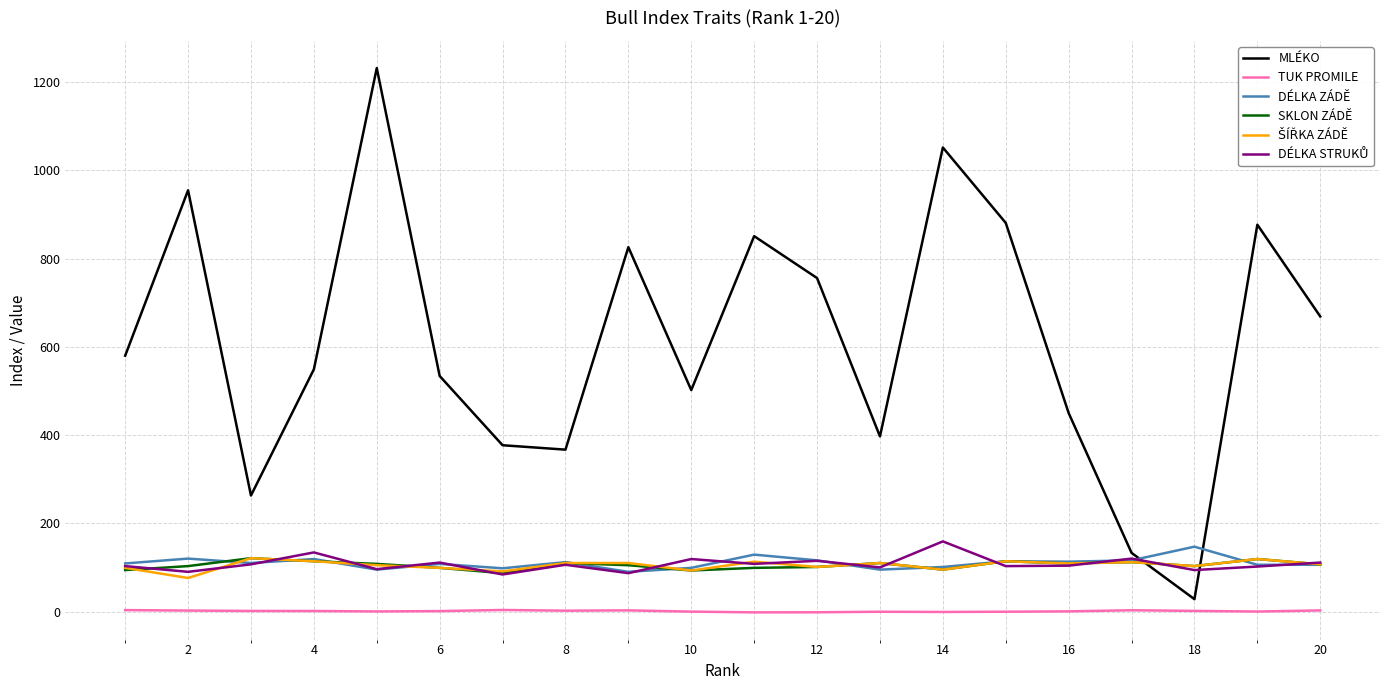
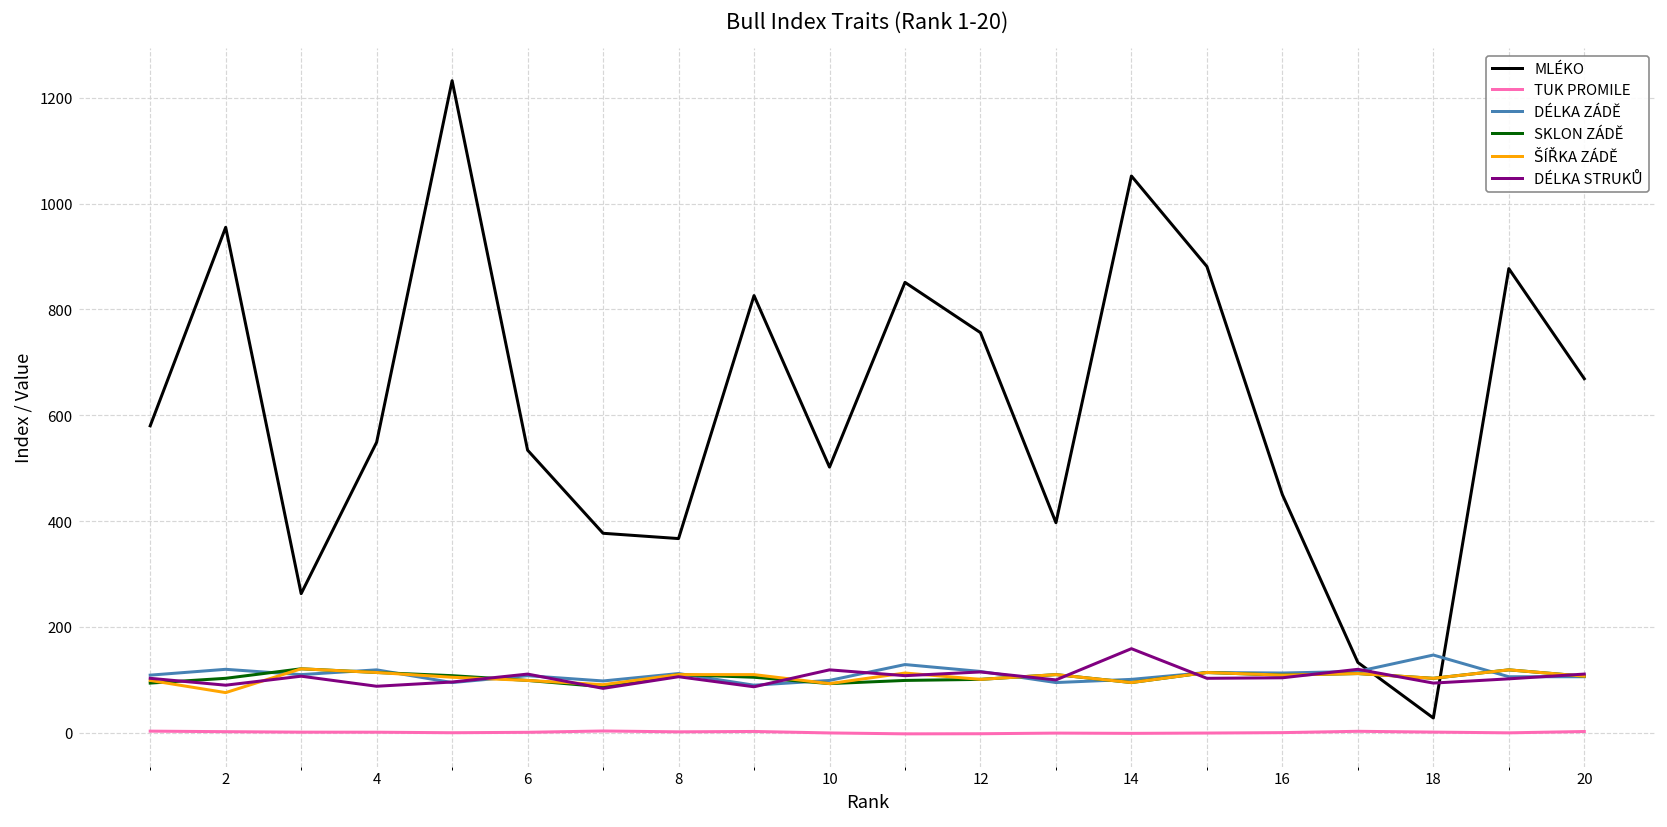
  {
    "MLÉKO": {
      "2": 960,
      "4": 550,
      "6": 530,
      "8": 370,
      "10": 500,
      "12": 760,
      "14": 1050,
      "16": 450,
      "18": 30,
      "20": 670
    },
    "TUK PROMILE": {
      "2": 0,
      "4": 0,
      "6": 0,
      "8": 0,
      "10": 0,
      "12": 0,
      "14": 0,
      "16": 0,
      "18": 0,
      "20": 0
    },
    "DÉLKA ZÁDĚ": {
      "2": 120,
      "10": 100,
      "14": 100,
      "18": 150
    },
    "SKLON ZÁDĚ": {
      "2": 100
    },
    "ŠÍŘKA ZÁDĚ": {
      "2": 80
    },
    "DÉLKA STRUKŮ": {
      "2": 90,
-     "4": 130,
+     "4": 90,
      "10": 120,
      "14": 160,
      "18": 90
    }
  }
